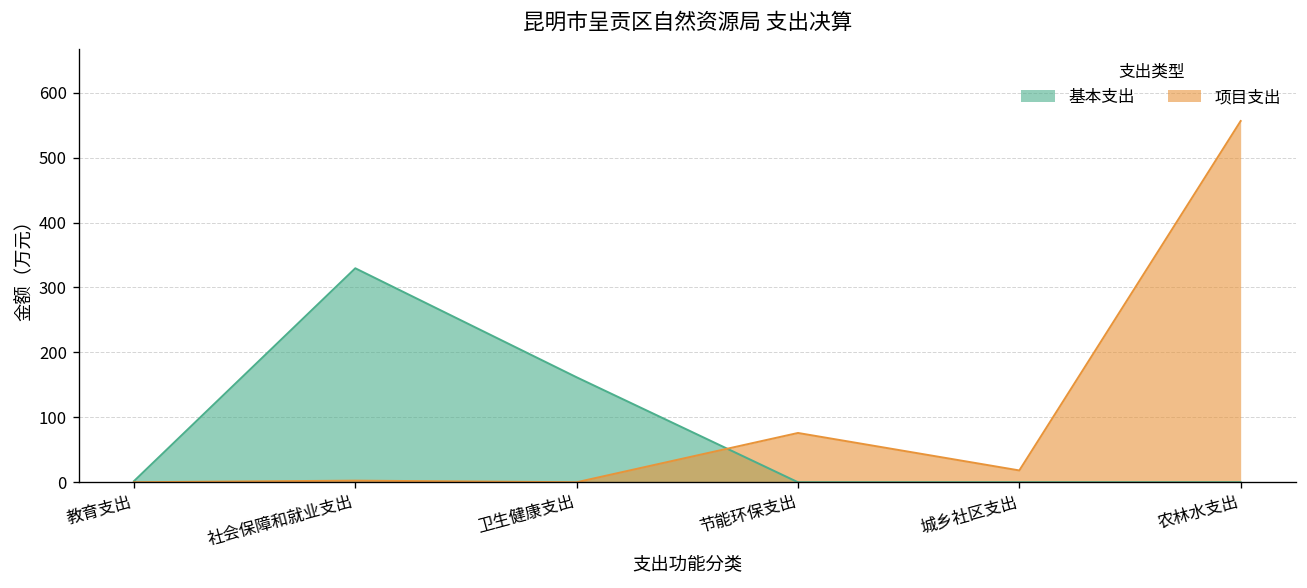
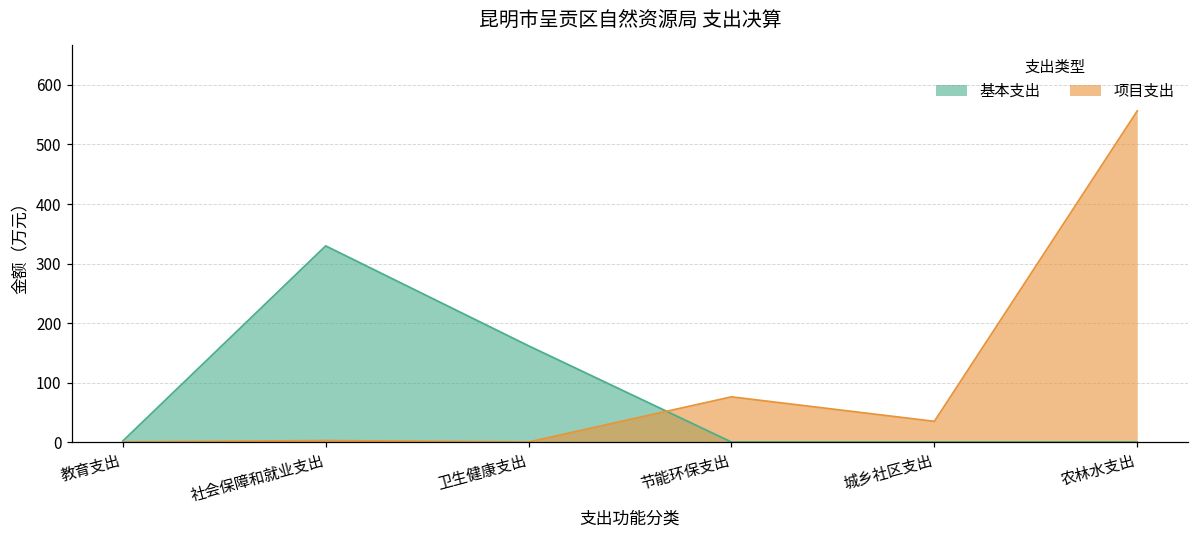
  {
    "基本支出": {
      "社会保障和就业支出": 330,
      "卫生健康支出": 160,
      "节能环保支出": 0,
      "城乡社区支出": 0,
      "农林水支出": 0
    },
    "项目支出": {
      "社会保障和就业支出": 0,
      "卫生健康支出": 0,
      "节能环保支出": 80,
-     "城乡社区支出": 20,
+     "城乡社区支出": 30,
      "农林水支出": 560
    }
  }
